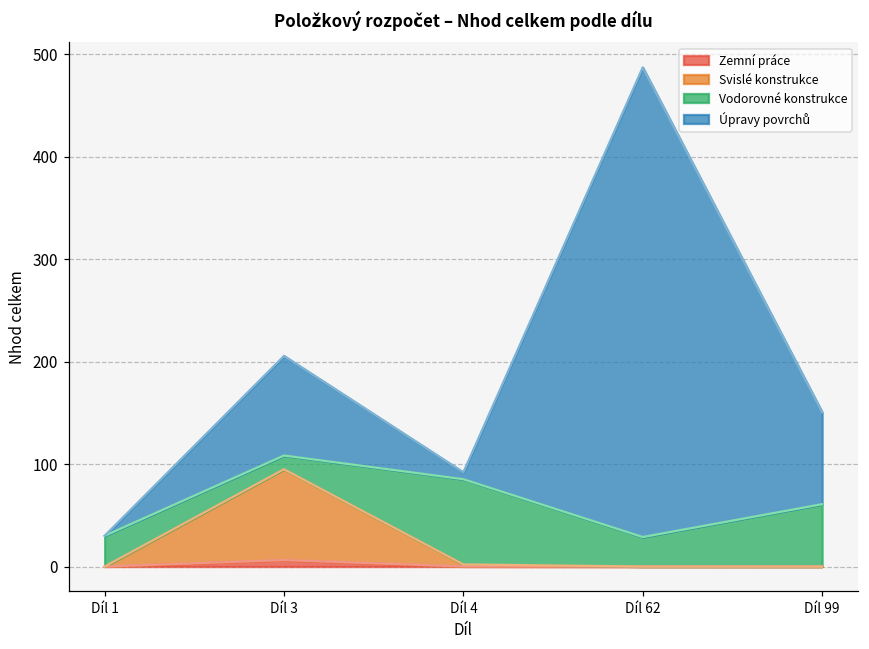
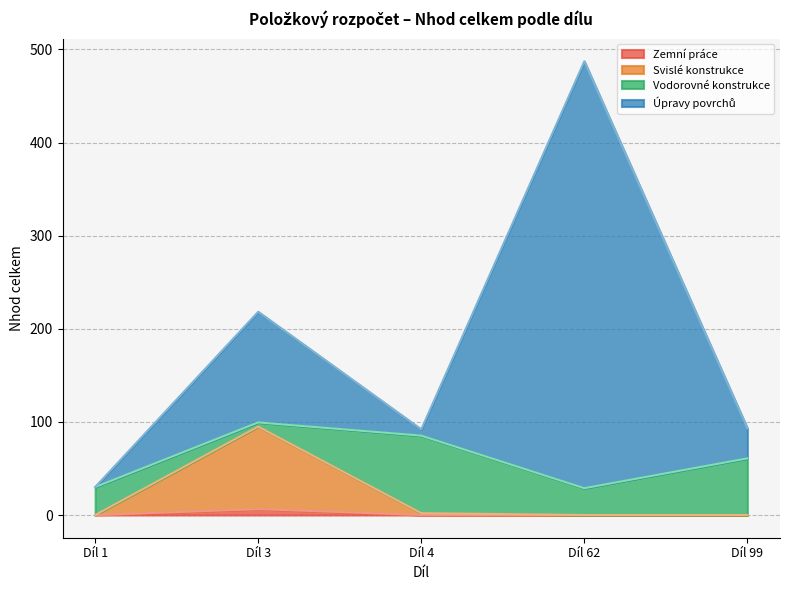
  {
    "Vodorovné konstrukce": {
-     "Díl 3": 10,
+     "Díl 3": 0,
      "Díl 4": 80,
      "Díl 62": 30,
      "Díl 99": 60
    },
    "Úpravy povrchů": {
-     "Díl 3": 100,
+     "Díl 3": 120,
      "Díl 4": 10,
      "Díl 62": 460,
-     "Díl 99": 90
+     "Díl 99": 30
    }
  }
